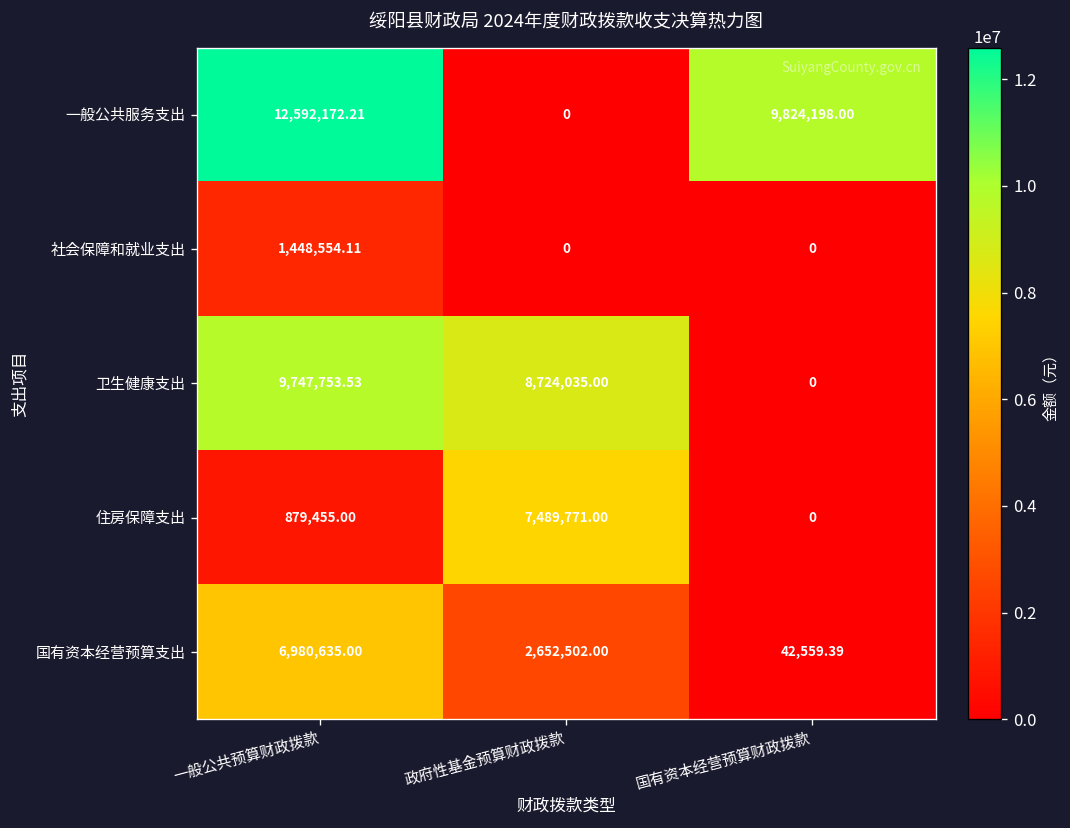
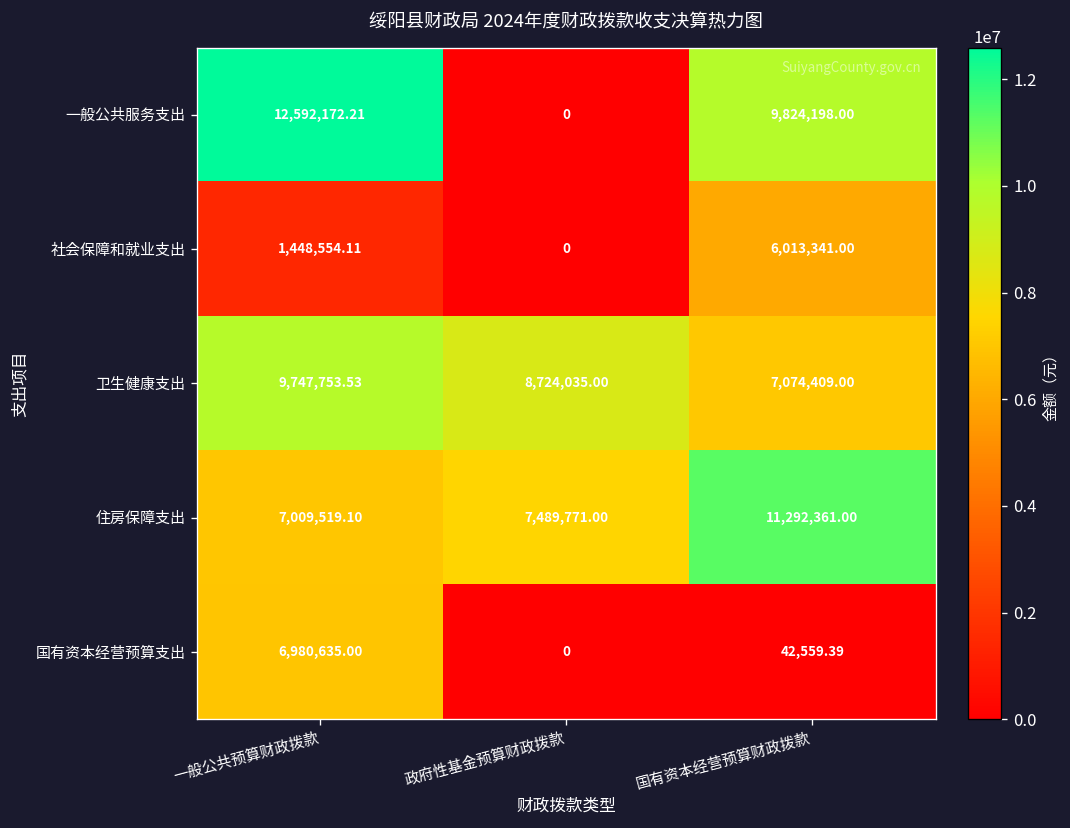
  {
    "一般公共服务支出": {
      "一般公共预算财政拨款": "12,592,172.21",
      "政府性基金预算财政拨款": "0"
    },
    "社会保障和就业支出": {
      "一般公共预算财政拨款": "1,448,554.11",
      "政府性基金预算财政拨款": "0",
-     "国有资本经营预算财政拨款": "0"
+     "国有资本经营预算财政拨款": "6,013,341.00"
    },
    "卫生健康支出": {
      "一般公共预算财政拨款": "9,747,753.53",
      "政府性基金预算财政拨款": "8,724,035.00",
-     "国有资本经营预算财政拨款": "0"
+     "国有资本经营预算财政拨款": "7,074,409.00"
    },
    "住房保障支出": {
-     "一般公共预算财政拨款": "879,455.00",
+     "一般公共预算财政拨款": "7,009,519.10",
      "政府性基金预算财政拨款": "7,489,771.00",
-     "国有资本经营预算财政拨款": "0"
+     "国有资本经营预算财政拨款": "11,292,361.00"
    },
    "国有资本经营预算支出": {
      "一般公共预算财政拨款": "6,980,635.00",
-     "政府性基金预算财政拨款": "2,652,502.00",
+     "政府性基金预算财政拨款": "0",
      "国有资本经营预算财政拨款": "42,559.39"
    }
  }
